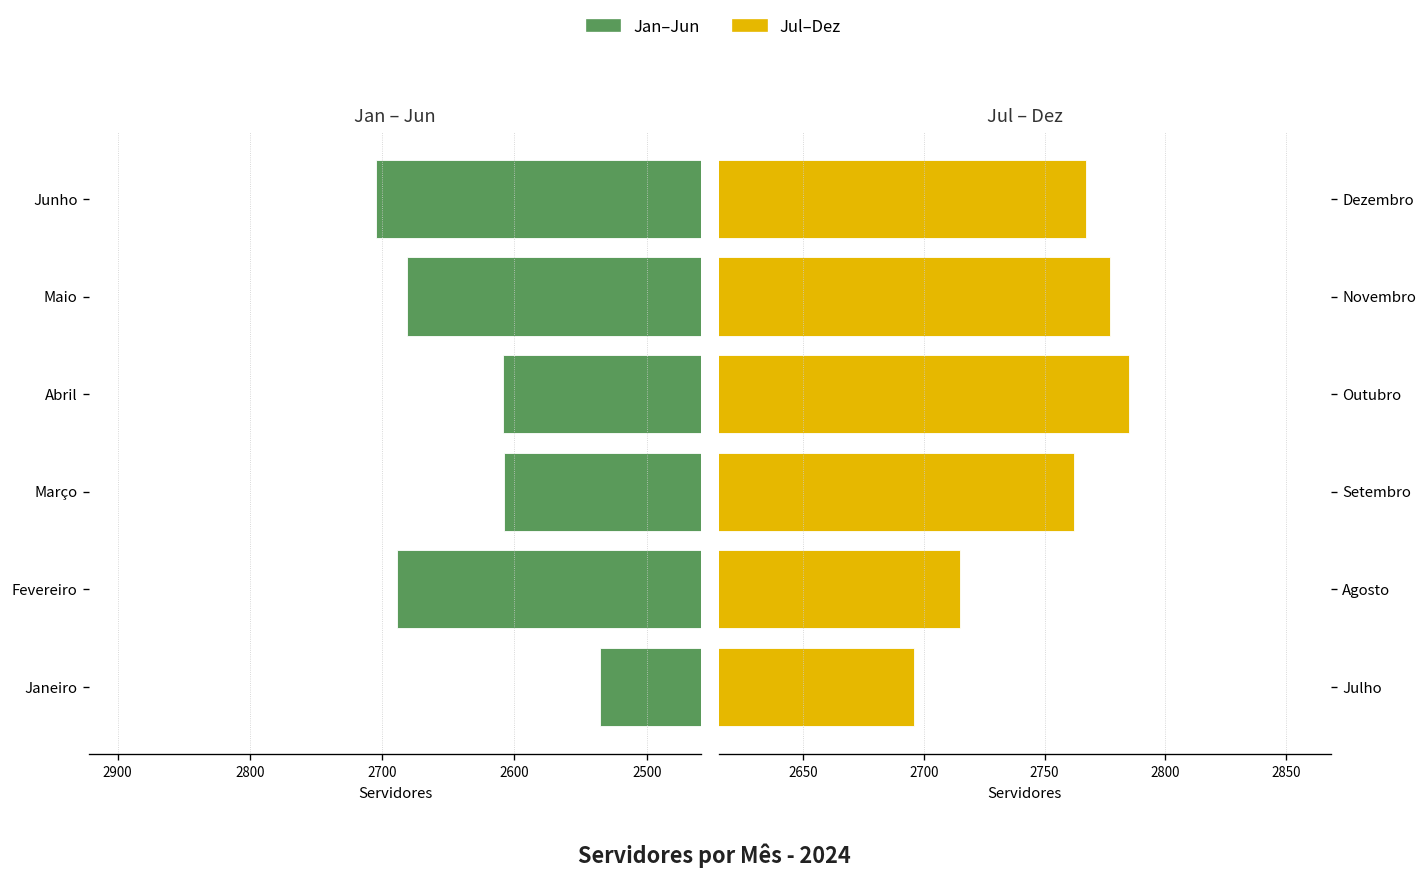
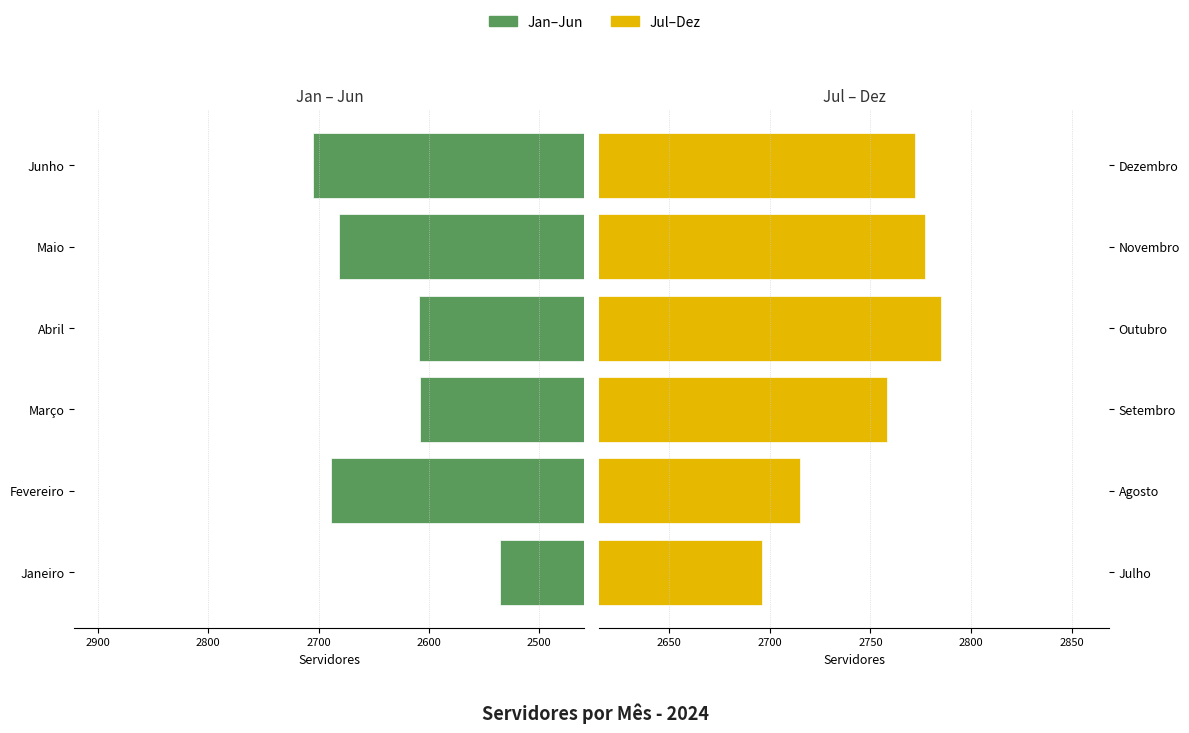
  {
    "Jan – Jun": {
      "Junho": 2705,
      "Maio": 2681,
      "Abril": 2609,
      "Março": 2608,
      "Fevereiro": 2689,
      "Janeiro": 2535
    },
    "Jul – Dez": {
-     "Dezembro": 2767,
+     "Dezembro": 2772,
      "Novembro": 2777,
      "Outubro": 2785,
-     "Setembro": 2762,
+     "Setembro": 2758,
      "Agosto": 2715,
      "Julho": 2696
    }
  }
